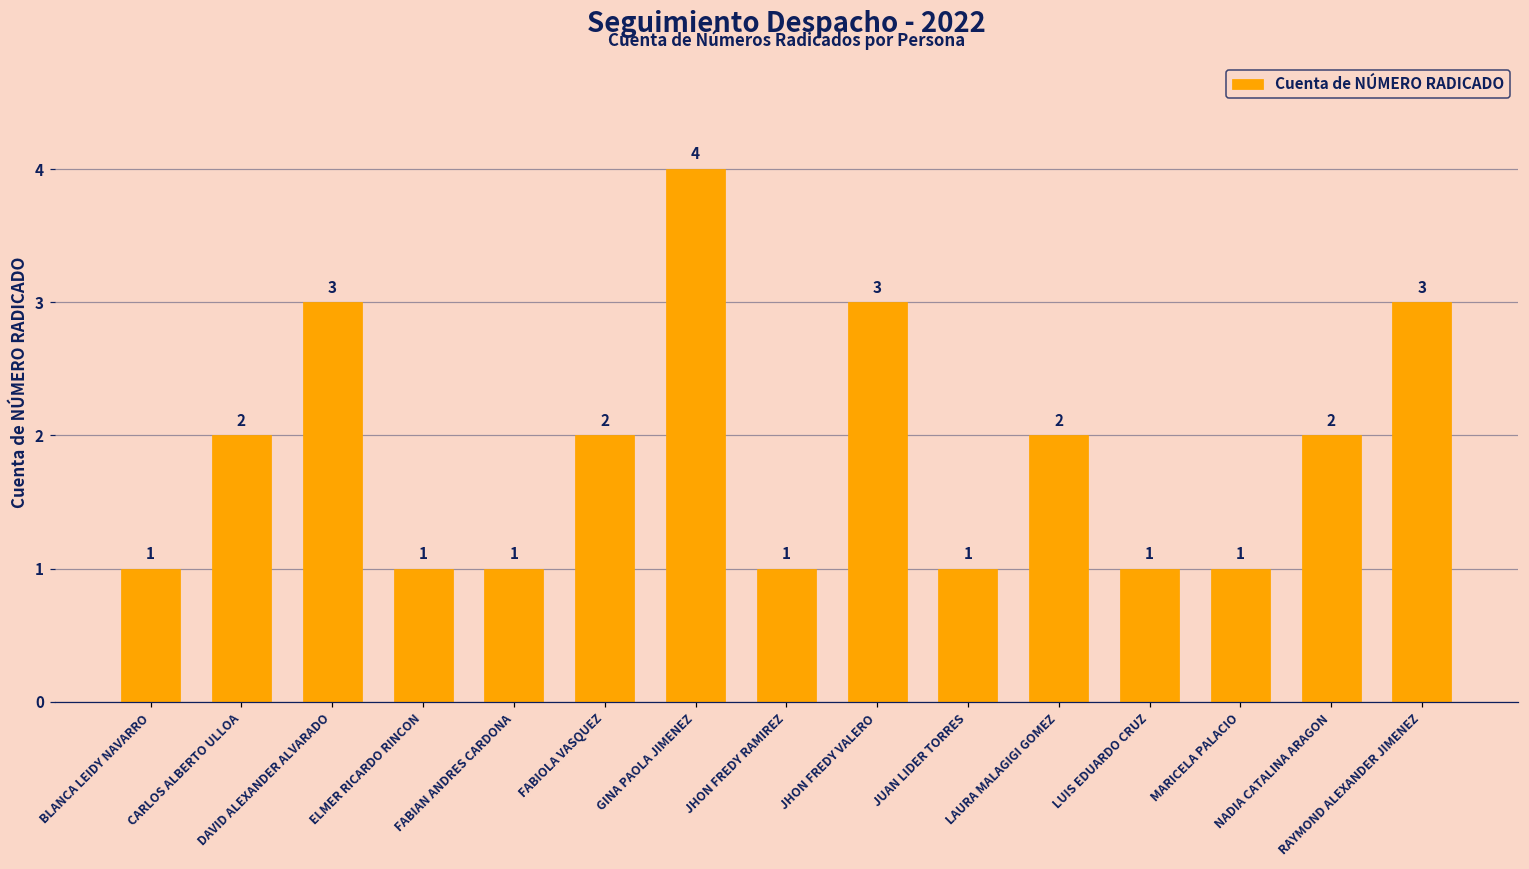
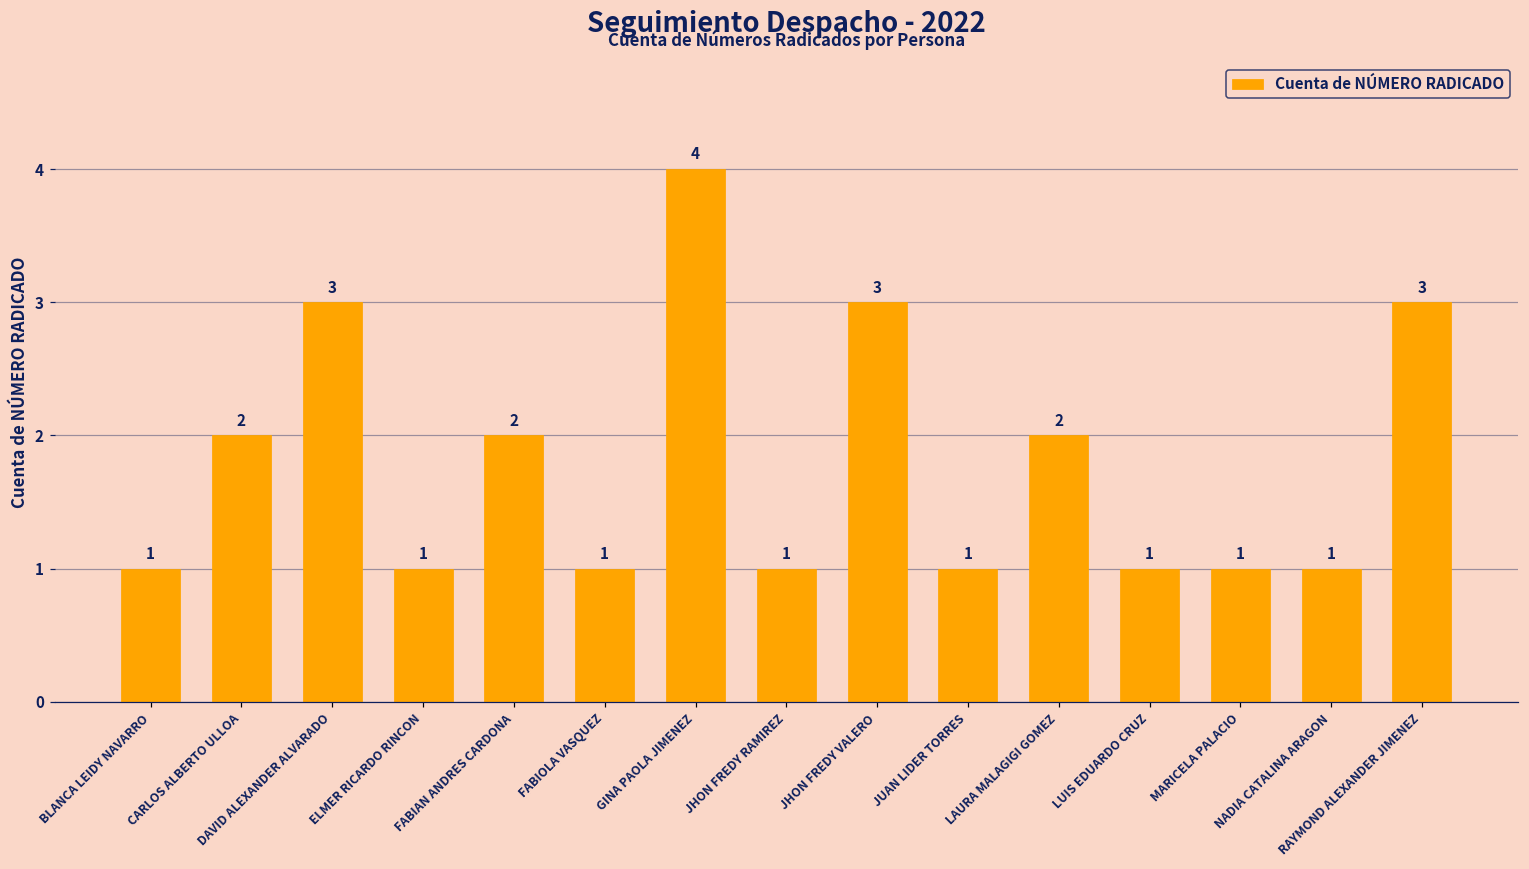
  {
    "BLANCA LEIDY NAVARRO": 1,
    "CARLOS ALBERTO ULLOA": 2,
    "DAVID ALEXANDER ALVARADO": 3,
    "ELMER RICARDO RINCON": 1,
-   "FABIAN ANDRES CARDONA": 1,
-   "FABIOLA VASQUEZ": 2,
+   "FABIAN ANDRES CARDONA": 2,
+   "FABIOLA VASQUEZ": 1,
    "GINA PAOLA JIMENEZ": 4,
    "JHON FREDY RAMIREZ": 1,
    "JHON FREDY VALERO": 3,
    "JUAN LIDER TORRES": 1,
    "LAURA MALAGIGI GOMEZ": 2,
    "LUIS EDUARDO CRUZ": 1,
    "MARICELA PALACIO": 1,
-   "NADIA CATALINA ARAGON": 2,
+   "NADIA CATALINA ARAGON": 1,
    "RAYMOND ALEXANDER JIMENEZ": 3
  }
